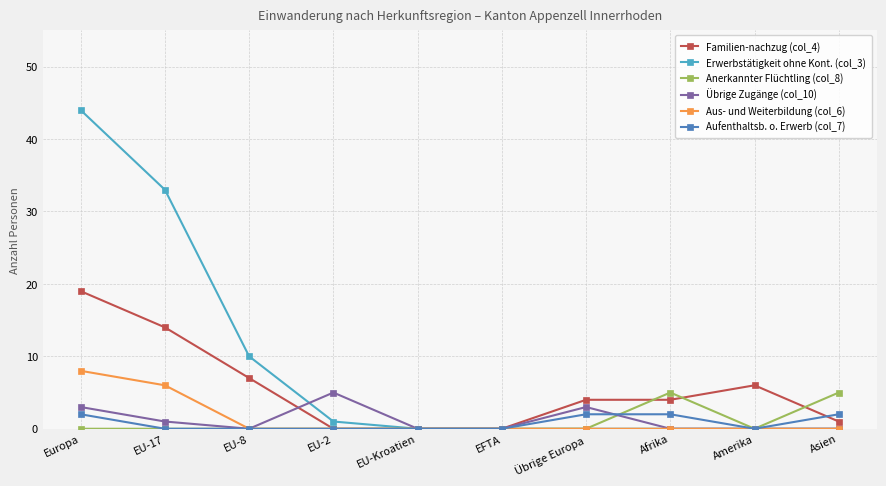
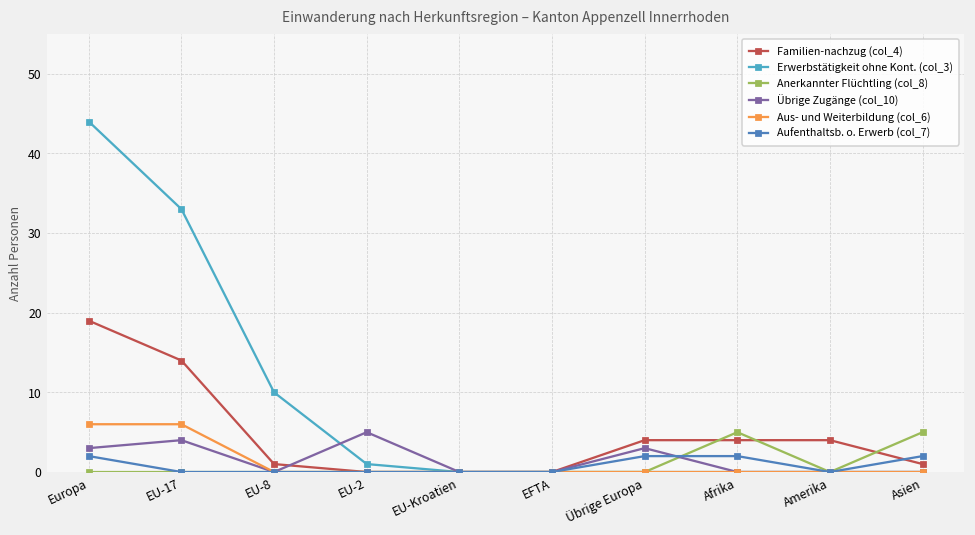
  {
    "Familien-nachzug (col_4)": {
      "Europa": 19,
      "EU-17": 14,
-     "EU-8": 7,
+     "EU-8": 1,
      "Übrige Europa": 4,
      "Afrika": 4,
-     "Amerika": 6,
+     "Amerika": 4,
      "Asien": 1
    },
    "Anerkannter Flüchtling (col_8)": {
      "Europa": 0,
      "Afrika": 5,
      "Asien": 5
    },
    "Übrige Zugänge (col_10)": {
      "Europa": 3,
-     "EU-17": 1,
+     "EU-17": 4,
      "EU-2": 5,
      "Übrige Europa": 3
    },
    "Aus- und Weiterbildung (col_6)": {
-     "Europa": 8,
+     "Europa": 6,
      "EU-17": 6
    }
  }
